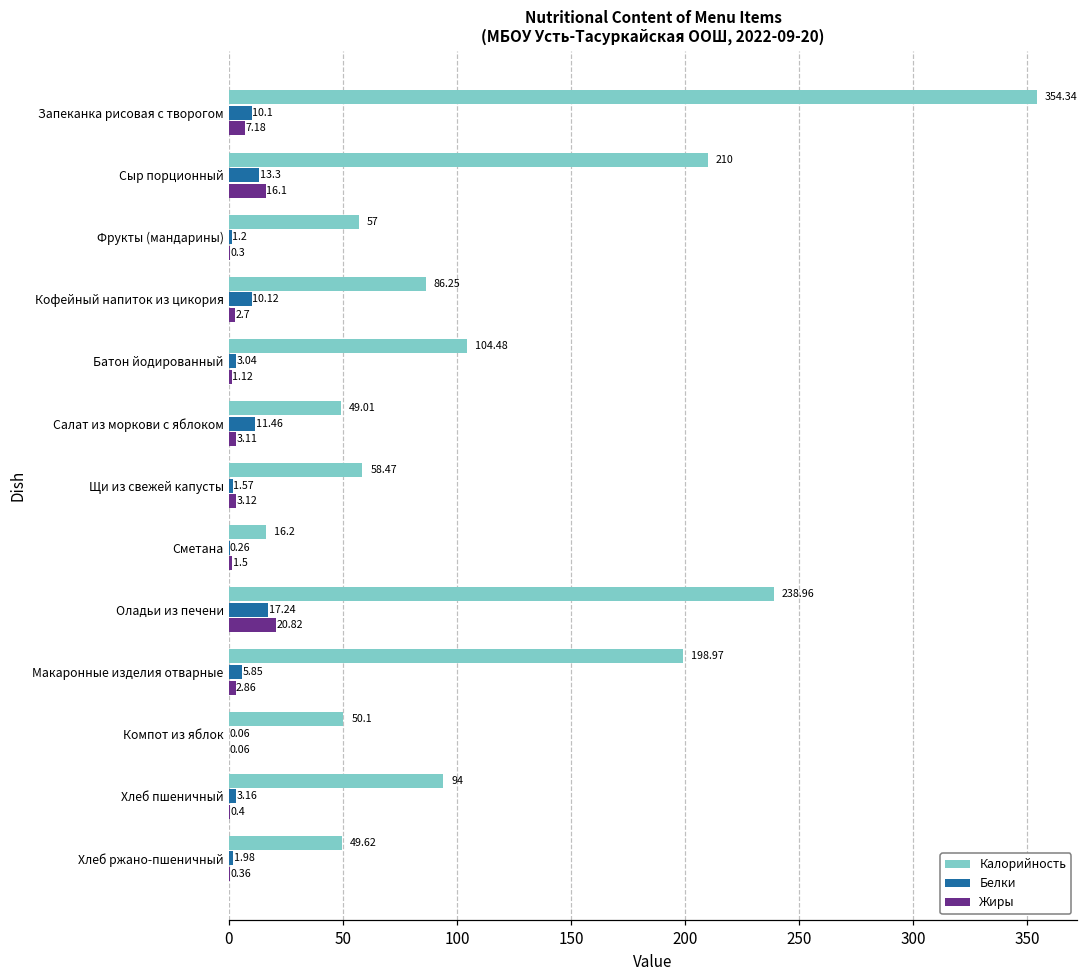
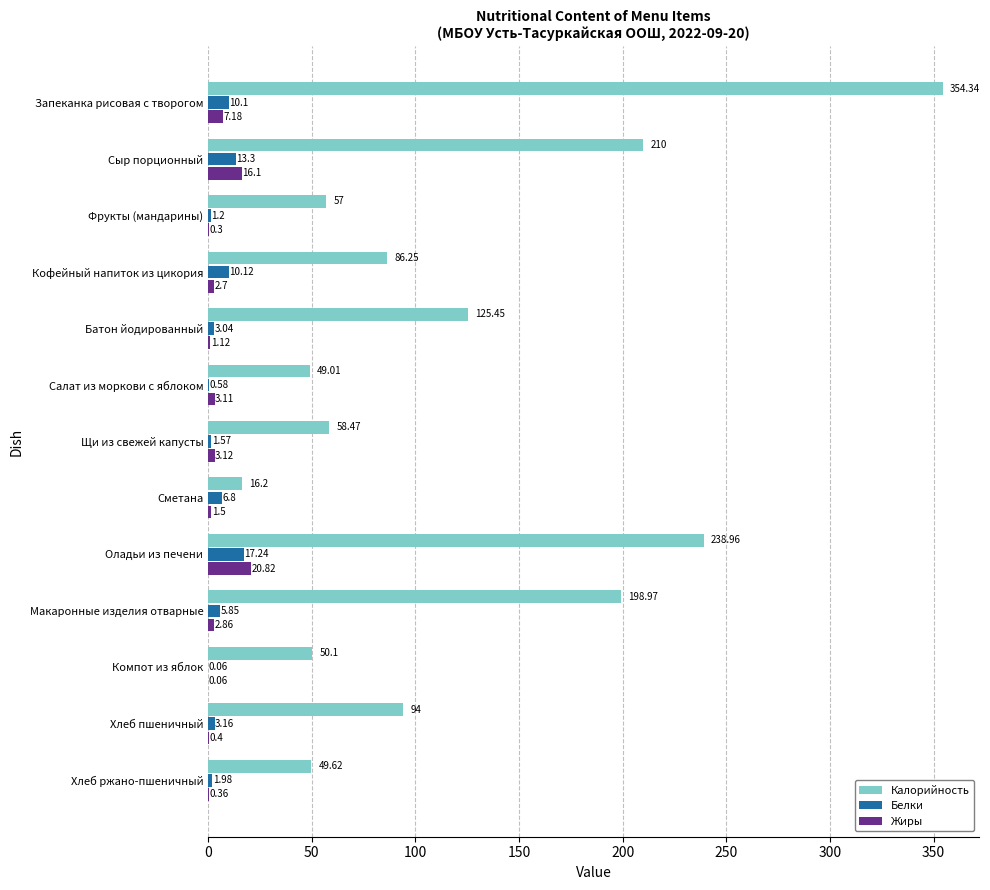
  {
    "Калорийность": {
      "Запеканка рисовая с творогом": 354.34,
      "Сыр порционный": 210,
      "Фрукты (мандарины)": 57,
      "Кофейный напиток из цикория": 86.25,
-     "Батон йодированный": 104.48,
+     "Батон йодированный": 125.45,
      "Салат из моркови с яблоком": 49.01,
      "Щи из свежей капусты": 58.47,
      "Сметана": 16.2,
      "Оладьи из печени": 238.96,
      "Макаронные изделия отварные": 198.97,
      "Компот из яблок": 50.1,
      "Хлеб пшеничный": 94,
      "Хлеб ржано-пшеничный": 49.62
    },
    "Белки": {
      "Запеканка рисовая с творогом": 10.1,
      "Сыр порционный": 13.3,
      "Фрукты (мандарины)": 1.2,
      "Кофейный напиток из цикория": 10.12,
      "Батон йодированный": 3.04,
-     "Салат из моркови с яблоком": 11.46,
+     "Салат из моркови с яблоком": 0.58,
      "Щи из свежей капусты": 1.57,
-     "Сметана": 0.26,
+     "Сметана": 6.8,
      "Оладьи из печени": 17.24,
      "Макаронные изделия отварные": 5.85,
      "Компот из яблок": 0.06,
      "Хлеб пшеничный": 3.16,
      "Хлеб ржано-пшеничный": 1.98
    },
    "Жиры": {
      "Запеканка рисовая с творогом": 7.18,
      "Сыр порционный": 16.1,
      "Фрукты (мандарины)": 0.3,
      "Кофейный напиток из цикория": 2.7,
      "Батон йодированный": 1.12,
      "Салат из моркови с яблоком": 3.11,
      "Щи из свежей капусты": 3.12,
      "Сметана": 1.5,
      "Оладьи из печени": 20.82,
      "Макаронные изделия отварные": 2.86,
      "Компот из яблок": 0.06,
      "Хлеб пшеничный": 0.4,
      "Хлеб ржано-пшеничный": 0.36
    }
  }
